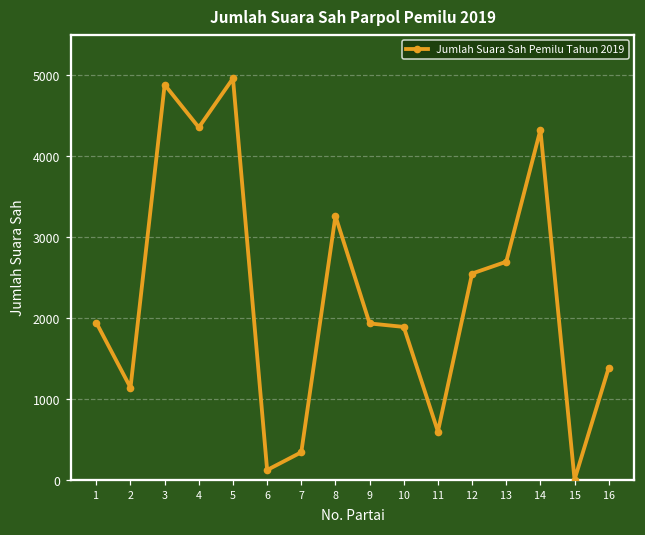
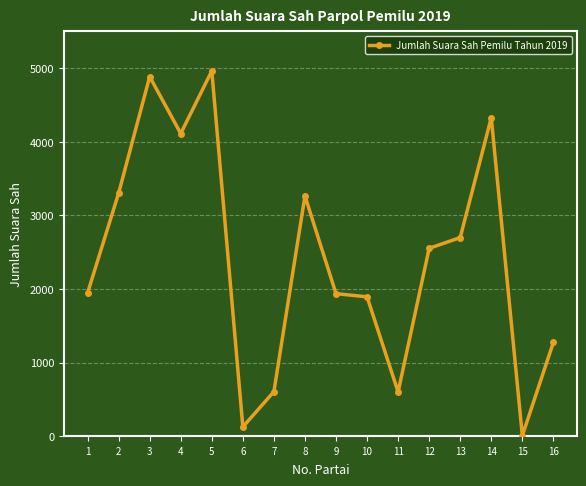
  {
    "1": 1900,
-   "2": 1100,
+   "2": 3300,
    "3": 4900,
-   "4": 4400,
+   "4": 4100,
    "5": 5000,
    "6": 100,
-   "7": 300,
+   "7": 600,
    "8": 3300,
    "9": 1900,
    "10": 1900,
    "11": 600,
    "12": 2600,
    "13": 2700,
    "14": 4300,
    "15": 0,
-   "16": 1400
+   "16": 1300
  }
